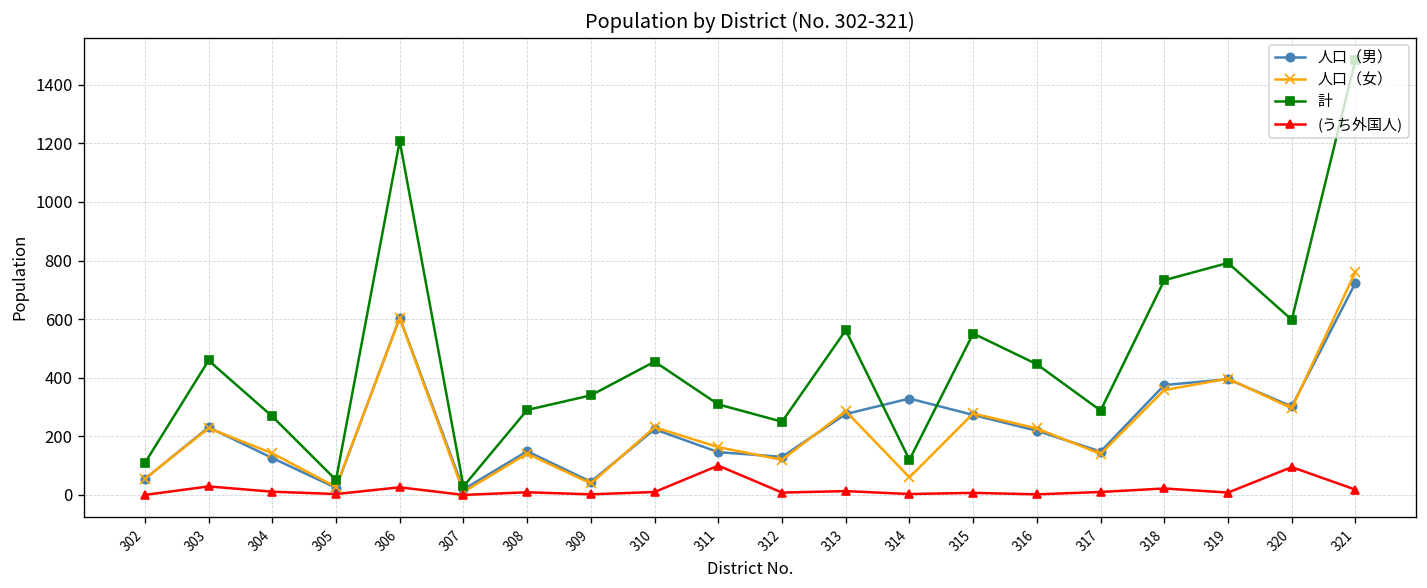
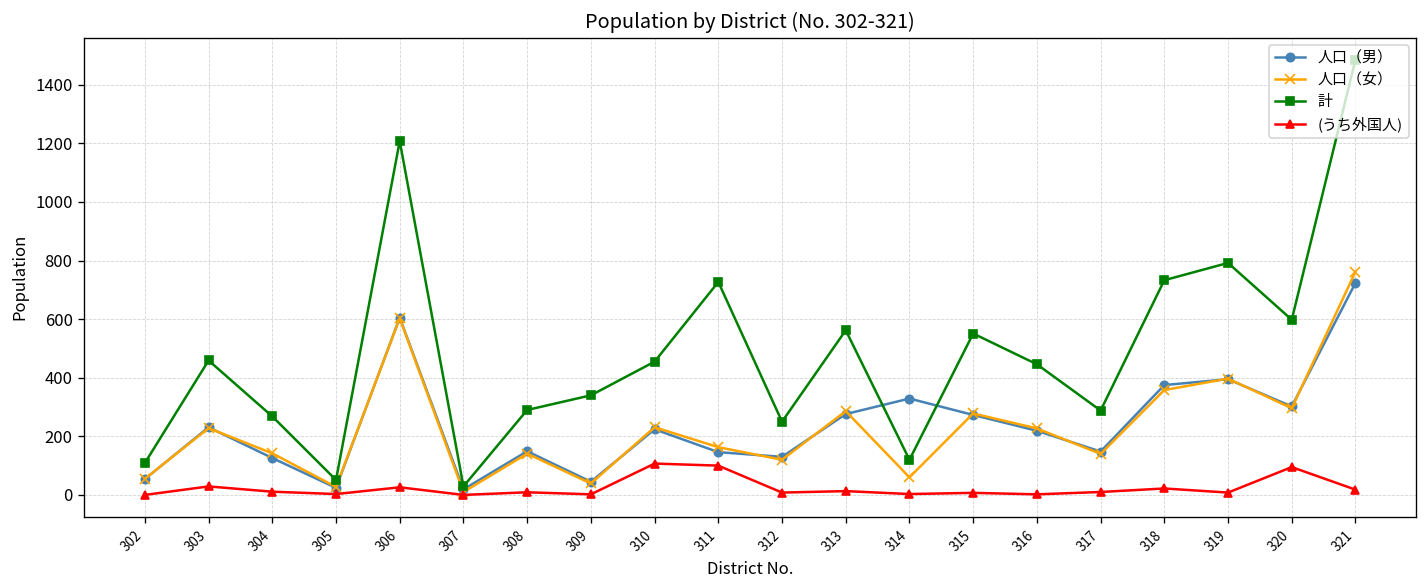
  {
    "人口（男）": {
      "304": 130,
      "311": 150,
      "314": 330,
      "318": 380,
      "321": 720
    },
    "人口（女）": {
      "304": 140,
      "311": 160,
      "314": 60,
      "318": 360,
      "321": 760
    },
    "計": {
      "302": 110,
      "303": 460,
      "304": 270,
      "305": 50,
      "306": 1210,
      "308": 290,
      "309": 340,
      "310": 460,
-     "311": 310,
+     "311": 730,
      "312": 250,
      "313": 560,
      "314": 120,
      "315": 550,
      "316": 450,
      "317": 290,
      "318": 730,
      "319": 790,
      "320": 600
    },
    "(うち外国人)": {
      "302": 0,
      "303": 30,
      "304": 10,
      "305": 0,
      "306": 30,
      "308": 10,
      "309": 0,
-     "310": 10,
+     "310": 110,
      "311": 100,
      "312": 10,
      "313": 10,
      "314": 0,
      "315": 10,
      "316": 0,
      "317": 10,
      "318": 20,
      "319": 10,
      "320": 100,
      "321": 20
    }
  }
